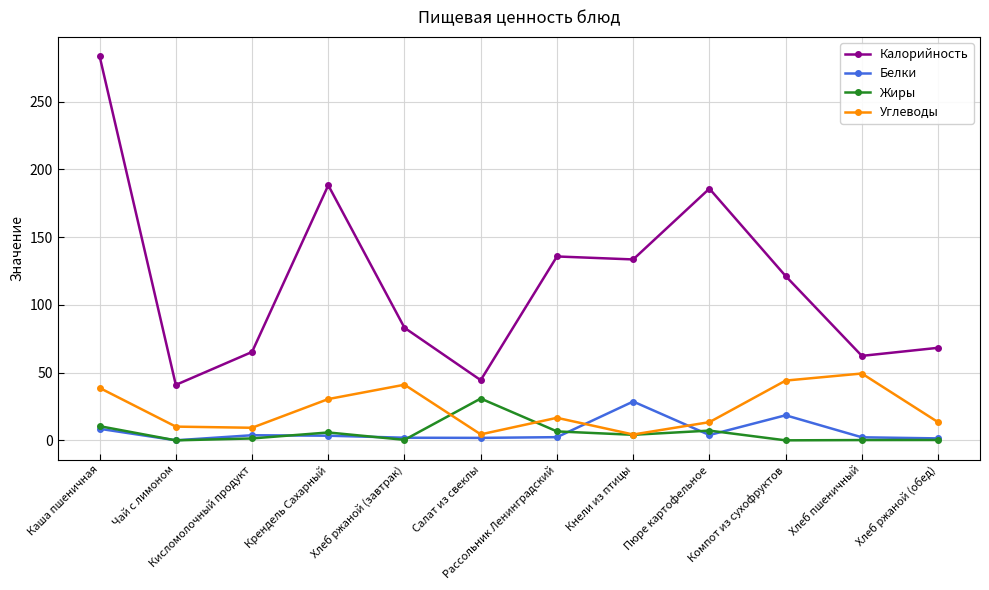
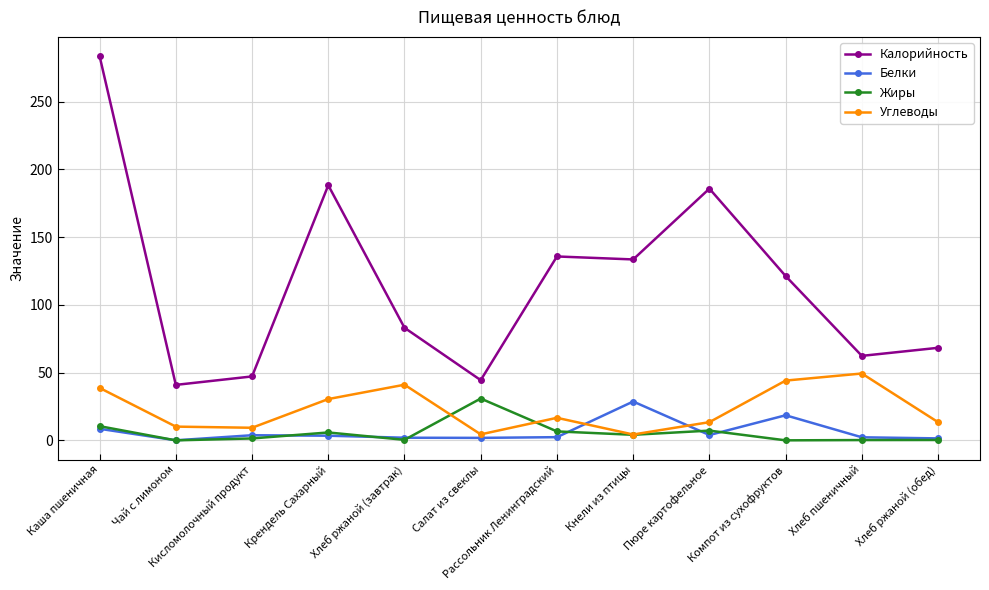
  {
    "Калорийность": {
      "Каша пшеничная": 284,
      "Чай с лимоном": 41,
-     "Кисломолочный продукт": 65,
+     "Кисломолочный продукт": 47,
      "Крендель Сахарный": 188,
      "Хлеб ржаной (завтрак)": 83,
      "Салат из свеклы": 44,
      "Рассольник Ленинградский": 136,
      "Кнели из птицы": 134,
      "Пюре картофельное": 186,
      "Компот из сухофруктов": 121,
      "Хлеб пшеничный": 62,
      "Хлеб ржаной (обед)": 68
    },
    "Белки": {
      "Каша пшеничная": 9,
      "Кисломолочный продукт": 4,
      "Крендель Сахарный": 3,
      "Салат из свеклы": 2,
      "Рассольник Ленинградский": 2,
      "Кнели из птицы": 29,
      "Пюре картофельное": 4,
      "Компот из сухофруктов": 19,
      "Хлеб пшеничный": 2
    },
    "Жиры": {
      "Каша пшеничная": 11,
      "Кисломолочный продукт": 1,
      "Крендель Сахарный": 6,
      "Салат из свеклы": 31,
      "Рассольник Ленинградский": 7,
      "Пюре картофельное": 7,
      "Компот из сухофруктов": 0,
      "Хлеб пшеничный": 0
    },
    "Углеводы": {
      "Каша пшеничная": 39,
      "Чай с лимоном": 10,
      "Кисломолочный продукт": 9,
      "Крендель Сахарный": 31,
      "Хлеб ржаной (завтрак)": 41,
      "Салат из свеклы": 4,
      "Рассольник Ленинградский": 17,
      "Пюре картофельное": 13,
      "Компот из сухофруктов": 44,
      "Хлеб пшеничный": 49,
      "Хлеб ржаной (обед)": 13
    }
  }
